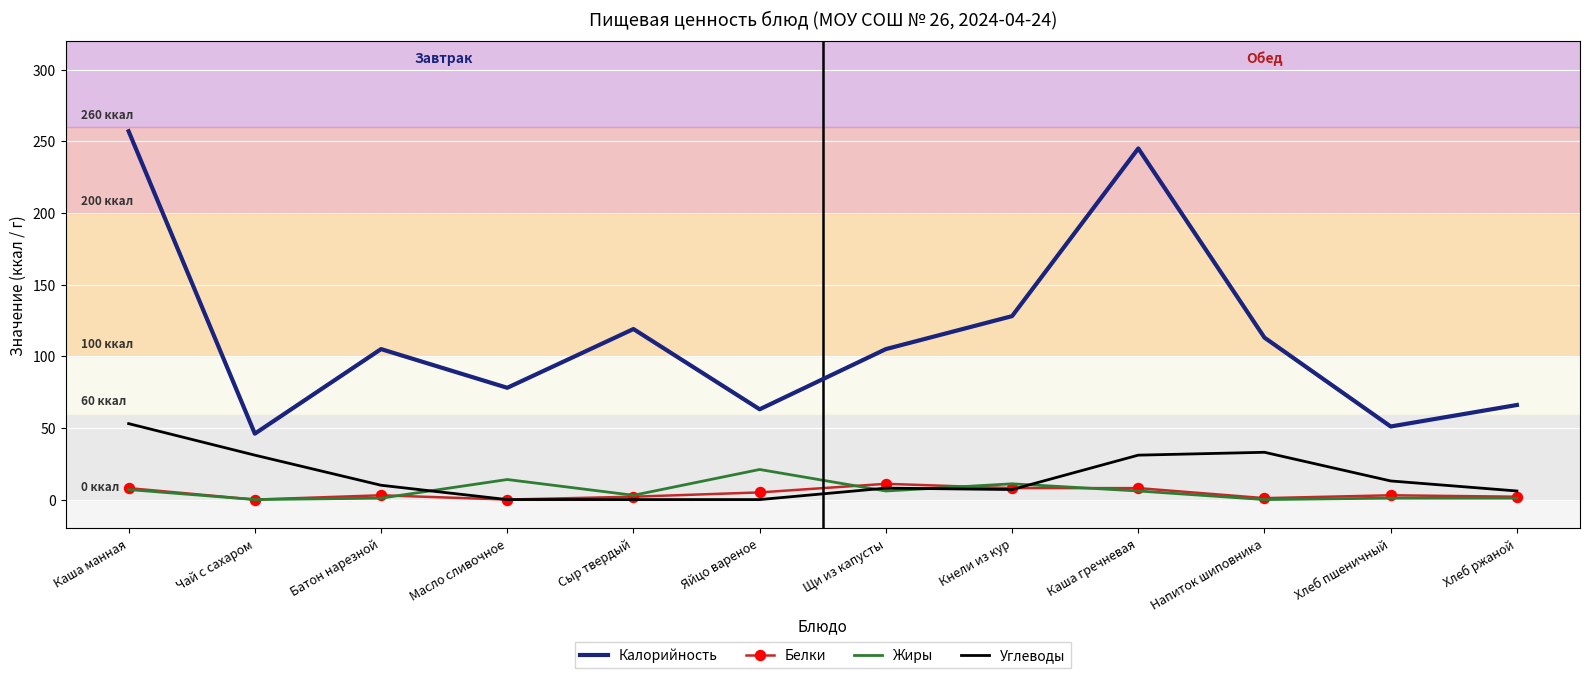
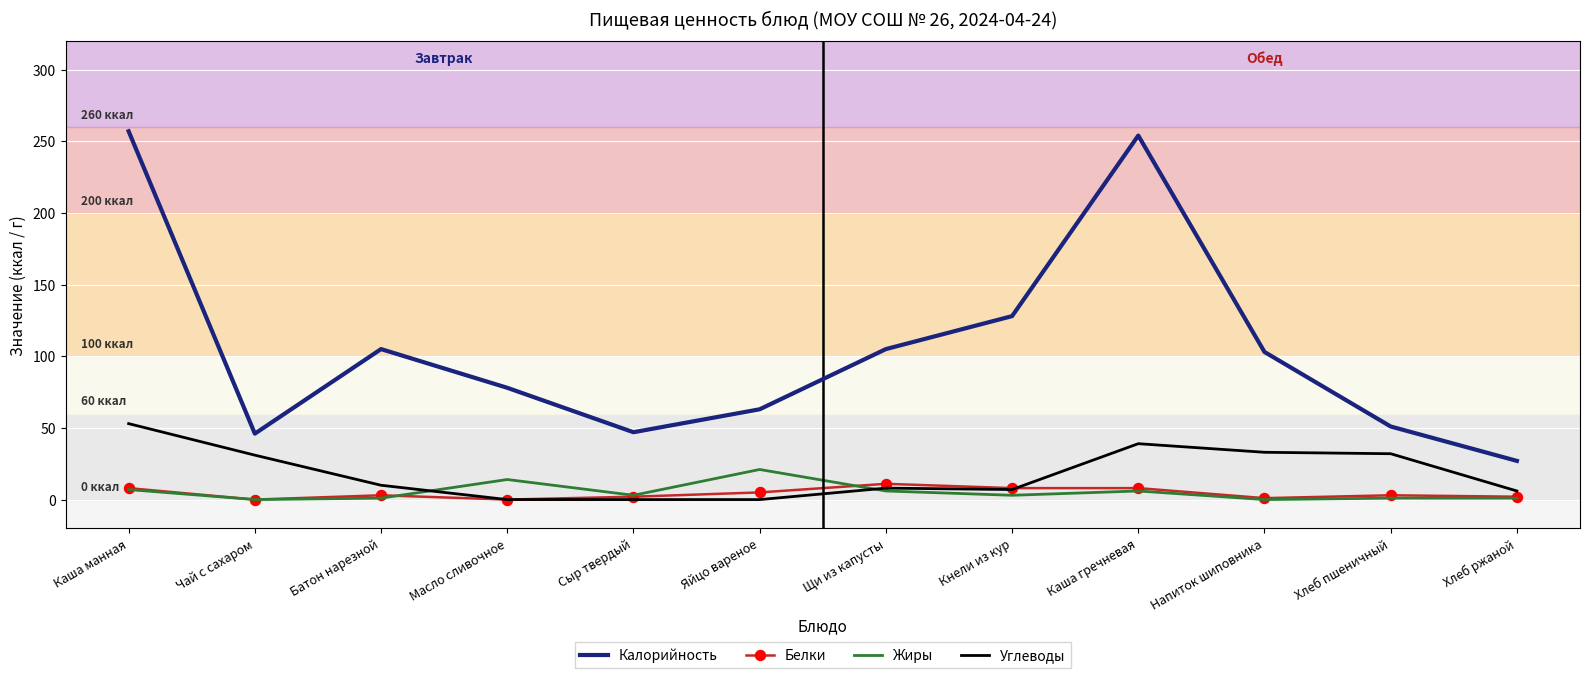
  {
    "Калорийность": {
      "Чай с сахаром": 46,
      "Батон нарезной": 105,
      "Масло сливочное": 78,
-     "Сыр твердый": 119,
+     "Сыр твердый": 47,
      "Яйцо вареное": 63,
      "Щи из капусты": 105,
      "Кнели из кур": 128,
-     "Каша гречневая": 245,
-     "Напиток шиповника": 113,
+     "Каша гречневая": 254,
+     "Напиток шиповника": 103,
      "Хлеб пшеничный": 51,
-     "Хлеб ржаной": 66
+     "Хлеб ржаной": 27
    },
    "Белки": {
      "Батон нарезной": 3,
      "Яйцо вареное": 5,
      "Щи из капусты": 11,
      "Каша гречневая": 8,
      "Хлеб пшеничный": 3
    },
    "Жиры": {
      "Батон нарезной": 1,
      "Масло сливочное": 14,
      "Яйцо вареное": 21,
      "Щи из капусты": 6,
-     "Кнели из кур": 11,
+     "Кнели из кур": 3,
      "Каша гречневая": 6,
      "Хлеб пшеничный": 1
    },
    "Углеводы": {
      "Чай с сахаром": 31,
      "Батон нарезной": 10,
      "Сыр твердый": 0,
      "Яйцо вареное": 0,
      "Щи из капусты": 8,
-     "Каша гречневая": 31,
+     "Каша гречневая": 39,
      "Напиток шиповника": 33,
-     "Хлеб пшеничный": 13,
+     "Хлеб пшеничный": 32,
      "Хлеб ржаной": 6
    }
  }
